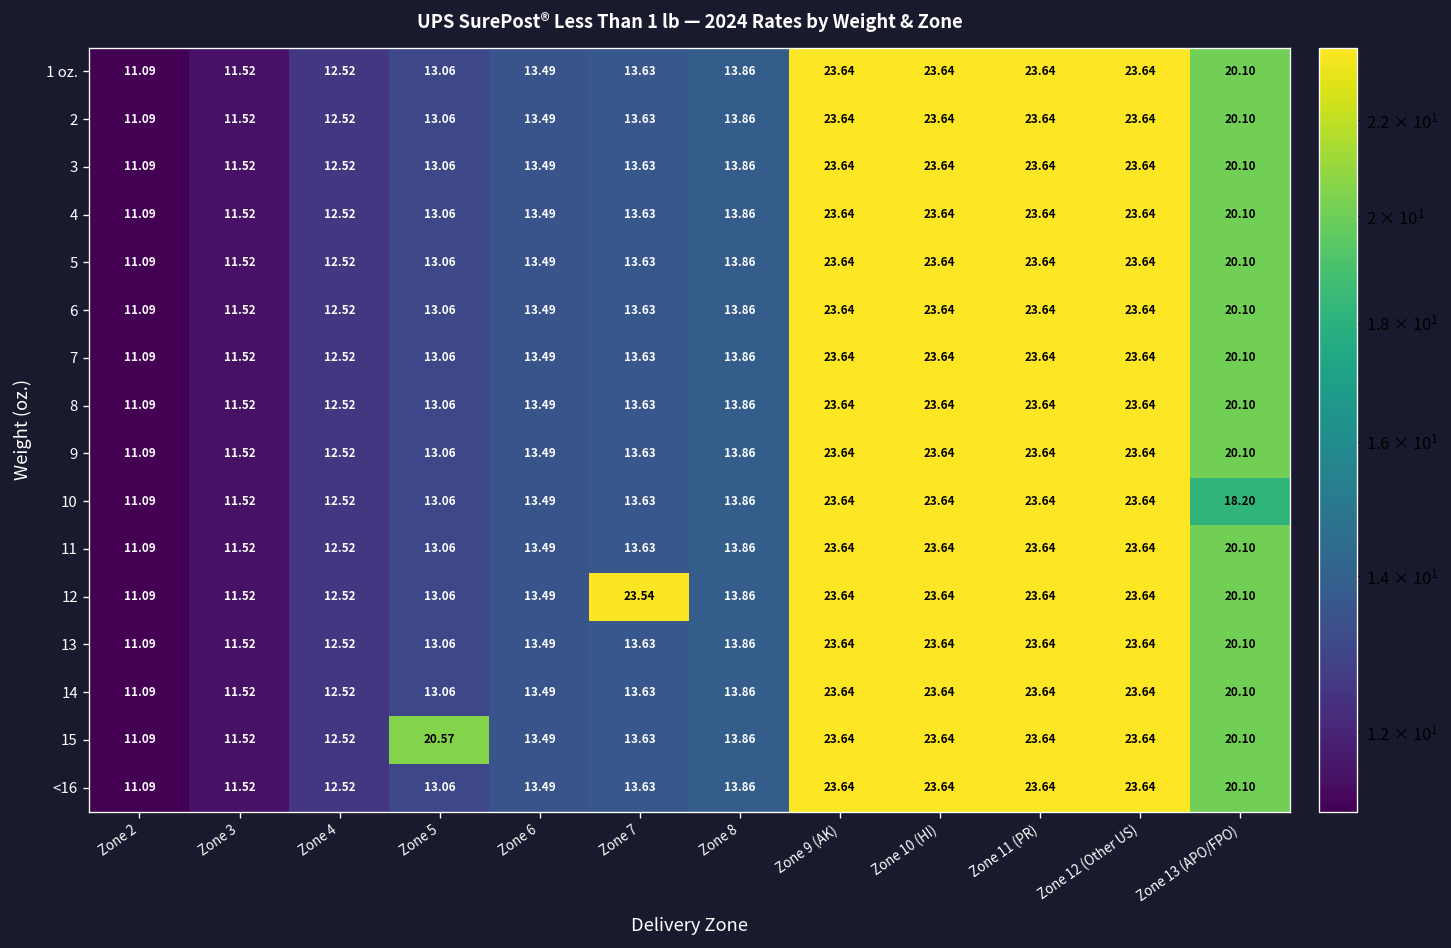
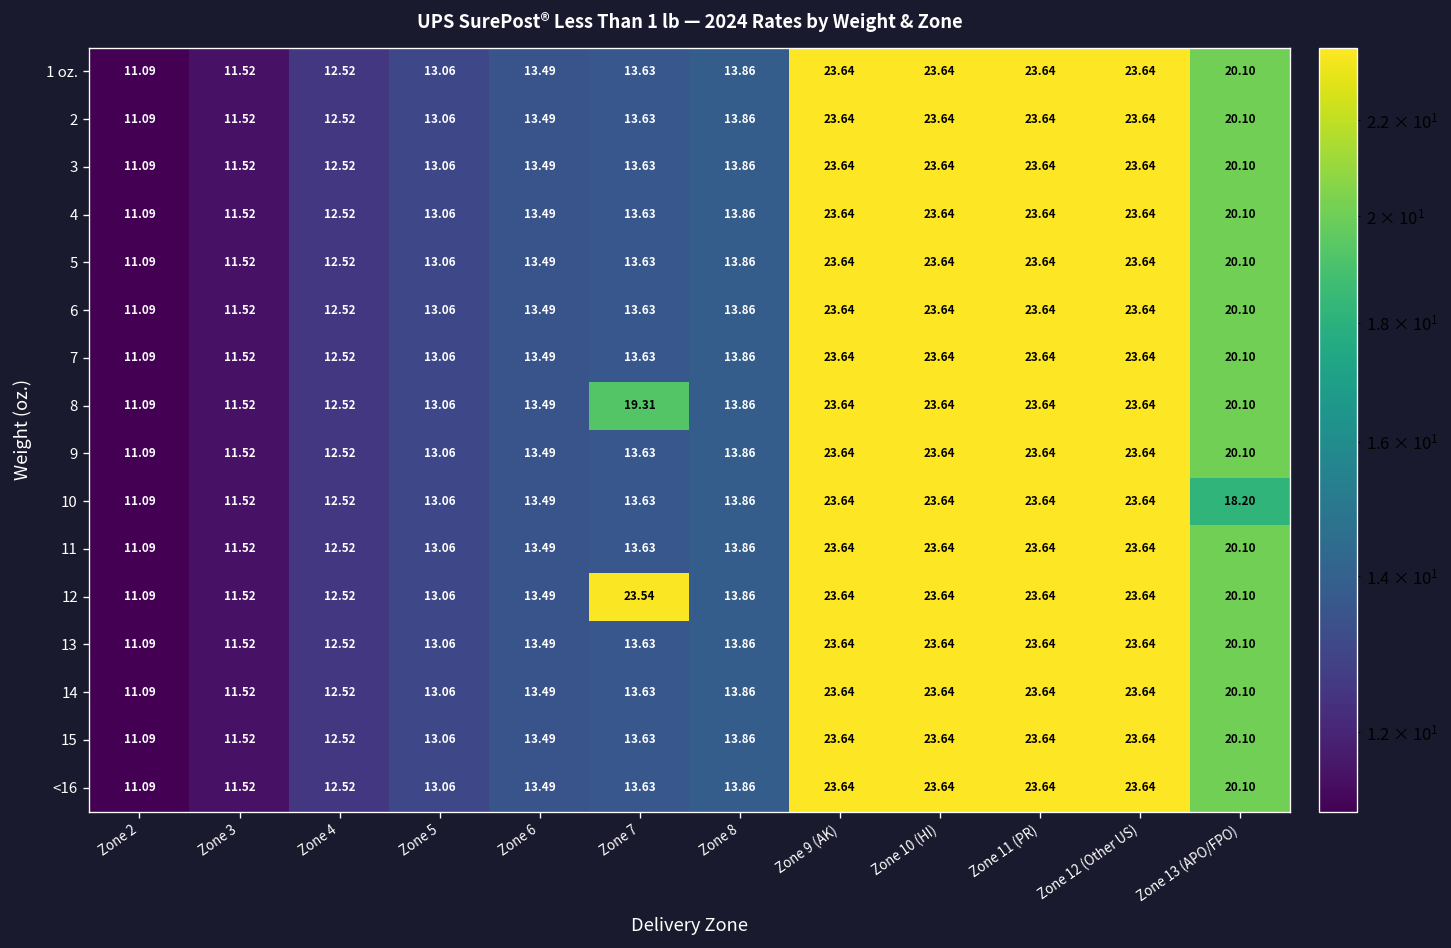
  {
    "1 oz.": {
      "Zone 2": 11.09,
      "Zone 3": 11.52,
      "Zone 4": 12.52,
      "Zone 5": 13.06,
      "Zone 6": 13.49,
      "Zone 7": 13.63,
      "Zone 8": 13.86,
      "Zone 9 (AK)": 23.64,
      "Zone 10 (HI)": 23.64,
      "Zone 11 (PR)": 23.64,
      "Zone 12 (Other US)": 23.64,
      "Zone 13 (APO/FPO)": 20.10
    },
    "2": {
      "Zone 2": 11.09,
      "Zone 3": 11.52,
      "Zone 4": 12.52,
      "Zone 5": 13.06,
      "Zone 6": 13.49,
      "Zone 7": 13.63,
      "Zone 8": 13.86,
      "Zone 9 (AK)": 23.64,
      "Zone 10 (HI)": 23.64,
      "Zone 11 (PR)": 23.64,
      "Zone 12 (Other US)": 23.64,
      "Zone 13 (APO/FPO)": 20.10
    },
    "3": {
      "Zone 2": 11.09,
      "Zone 3": 11.52,
      "Zone 4": 12.52,
      "Zone 5": 13.06,
      "Zone 6": 13.49,
      "Zone 7": 13.63,
      "Zone 8": 13.86,
      "Zone 9 (AK)": 23.64,
      "Zone 10 (HI)": 23.64,
      "Zone 11 (PR)": 23.64,
      "Zone 12 (Other US)": 23.64,
      "Zone 13 (APO/FPO)": 20.10
    },
    "4": {
      "Zone 2": 11.09,
      "Zone 3": 11.52,
      "Zone 4": 12.52,
      "Zone 5": 13.06,
      "Zone 6": 13.49,
      "Zone 7": 13.63,
      "Zone 8": 13.86,
      "Zone 9 (AK)": 23.64,
      "Zone 10 (HI)": 23.64,
      "Zone 11 (PR)": 23.64,
      "Zone 12 (Other US)": 23.64,
      "Zone 13 (APO/FPO)": 20.10
    },
    "5": {
      "Zone 2": 11.09,
      "Zone 3": 11.52,
      "Zone 4": 12.52,
      "Zone 5": 13.06,
      "Zone 6": 13.49,
      "Zone 7": 13.63,
      "Zone 8": 13.86,
      "Zone 9 (AK)": 23.64,
      "Zone 10 (HI)": 23.64,
      "Zone 11 (PR)": 23.64,
      "Zone 12 (Other US)": 23.64,
      "Zone 13 (APO/FPO)": 20.10
    },
    "6": {
      "Zone 2": 11.09,
      "Zone 3": 11.52,
      "Zone 4": 12.52,
      "Zone 5": 13.06,
      "Zone 6": 13.49,
      "Zone 7": 13.63,
      "Zone 8": 13.86,
      "Zone 9 (AK)": 23.64,
      "Zone 10 (HI)": 23.64,
      "Zone 11 (PR)": 23.64,
      "Zone 12 (Other US)": 23.64,
      "Zone 13 (APO/FPO)": 20.10
    },
    "7": {
      "Zone 2": 11.09,
      "Zone 3": 11.52,
      "Zone 4": 12.52,
      "Zone 5": 13.06,
      "Zone 6": 13.49,
      "Zone 7": 13.63,
      "Zone 8": 13.86,
      "Zone 9 (AK)": 23.64,
      "Zone 10 (HI)": 23.64,
      "Zone 11 (PR)": 23.64,
      "Zone 12 (Other US)": 23.64,
      "Zone 13 (APO/FPO)": 20.10
    },
    "8": {
      "Zone 2": 11.09,
      "Zone 3": 11.52,
      "Zone 4": 12.52,
      "Zone 5": 13.06,
      "Zone 6": 13.49,
-     "Zone 7": 13.63,
+     "Zone 7": 19.31,
      "Zone 8": 13.86,
      "Zone 9 (AK)": 23.64,
      "Zone 10 (HI)": 23.64,
      "Zone 11 (PR)": 23.64,
      "Zone 12 (Other US)": 23.64,
      "Zone 13 (APO/FPO)": 20.10
    },
    "9": {
      "Zone 2": 11.09,
      "Zone 3": 11.52,
      "Zone 4": 12.52,
      "Zone 5": 13.06,
      "Zone 6": 13.49,
      "Zone 7": 13.63,
      "Zone 8": 13.86,
      "Zone 9 (AK)": 23.64,
      "Zone 10 (HI)": 23.64,
      "Zone 11 (PR)": 23.64,
      "Zone 12 (Other US)": 23.64,
      "Zone 13 (APO/FPO)": 20.10
    },
    "10": {
      "Zone 2": 11.09,
      "Zone 3": 11.52,
      "Zone 4": 12.52,
      "Zone 5": 13.06,
      "Zone 6": 13.49,
      "Zone 7": 13.63,
      "Zone 8": 13.86,
      "Zone 9 (AK)": 23.64,
      "Zone 10 (HI)": 23.64,
      "Zone 11 (PR)": 23.64,
      "Zone 12 (Other US)": 23.64,
      "Zone 13 (APO/FPO)": 18.20
    },
    "11": {
      "Zone 2": 11.09,
      "Zone 3": 11.52,
      "Zone 4": 12.52,
      "Zone 5": 13.06,
      "Zone 6": 13.49,
      "Zone 7": 13.63,
      "Zone 8": 13.86,
      "Zone 9 (AK)": 23.64,
      "Zone 10 (HI)": 23.64,
      "Zone 11 (PR)": 23.64,
      "Zone 12 (Other US)": 23.64,
      "Zone 13 (APO/FPO)": 20.10
    },
    "12": {
      "Zone 2": 11.09,
      "Zone 3": 11.52,
      "Zone 4": 12.52,
      "Zone 5": 13.06,
      "Zone 6": 13.49,
      "Zone 7": 23.54,
      "Zone 8": 13.86,
      "Zone 9 (AK)": 23.64,
      "Zone 10 (HI)": 23.64,
      "Zone 11 (PR)": 23.64,
      "Zone 12 (Other US)": 23.64,
      "Zone 13 (APO/FPO)": 20.10
    },
    "13": {
      "Zone 2": 11.09,
      "Zone 3": 11.52,
      "Zone 4": 12.52,
      "Zone 5": 13.06,
      "Zone 6": 13.49,
      "Zone 7": 13.63,
      "Zone 8": 13.86,
      "Zone 9 (AK)": 23.64,
      "Zone 10 (HI)": 23.64,
      "Zone 11 (PR)": 23.64,
      "Zone 12 (Other US)": 23.64,
      "Zone 13 (APO/FPO)": 20.10
    },
    "14": {
      "Zone 2": 11.09,
      "Zone 3": 11.52,
      "Zone 4": 12.52,
      "Zone 5": 13.06,
      "Zone 6": 13.49,
      "Zone 7": 13.63,
      "Zone 8": 13.86,
      "Zone 9 (AK)": 23.64,
      "Zone 10 (HI)": 23.64,
      "Zone 11 (PR)": 23.64,
      "Zone 12 (Other US)": 23.64,
      "Zone 13 (APO/FPO)": 20.10
    },
    "15": {
      "Zone 2": 11.09,
      "Zone 3": 11.52,
      "Zone 4": 12.52,
-     "Zone 5": 20.57,
+     "Zone 5": 13.06,
      "Zone 6": 13.49,
      "Zone 7": 13.63,
      "Zone 8": 13.86,
      "Zone 9 (AK)": 23.64,
      "Zone 10 (HI)": 23.64,
      "Zone 11 (PR)": 23.64,
      "Zone 12 (Other US)": 23.64,
      "Zone 13 (APO/FPO)": 20.10
    },
    "<16": {
      "Zone 2": 11.09,
      "Zone 3": 11.52,
      "Zone 4": 12.52,
      "Zone 5": 13.06,
      "Zone 6": 13.49,
      "Zone 7": 13.63,
      "Zone 8": 13.86,
      "Zone 9 (AK)": 23.64,
      "Zone 10 (HI)": 23.64,
      "Zone 11 (PR)": 23.64,
      "Zone 12 (Other US)": 23.64,
      "Zone 13 (APO/FPO)": 20.10
    }
  }
